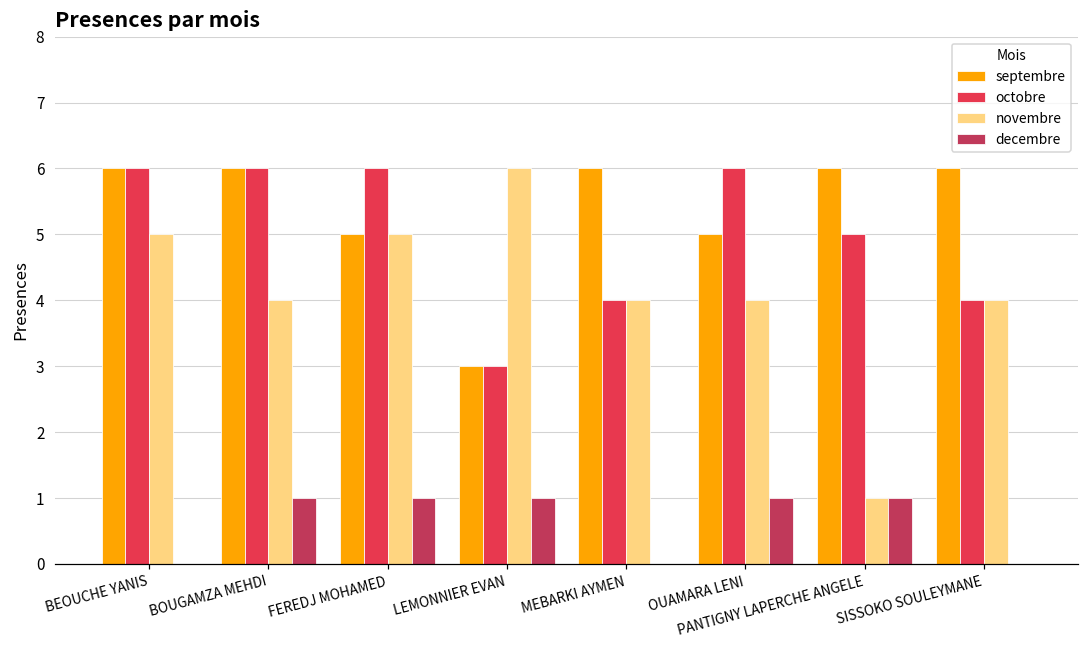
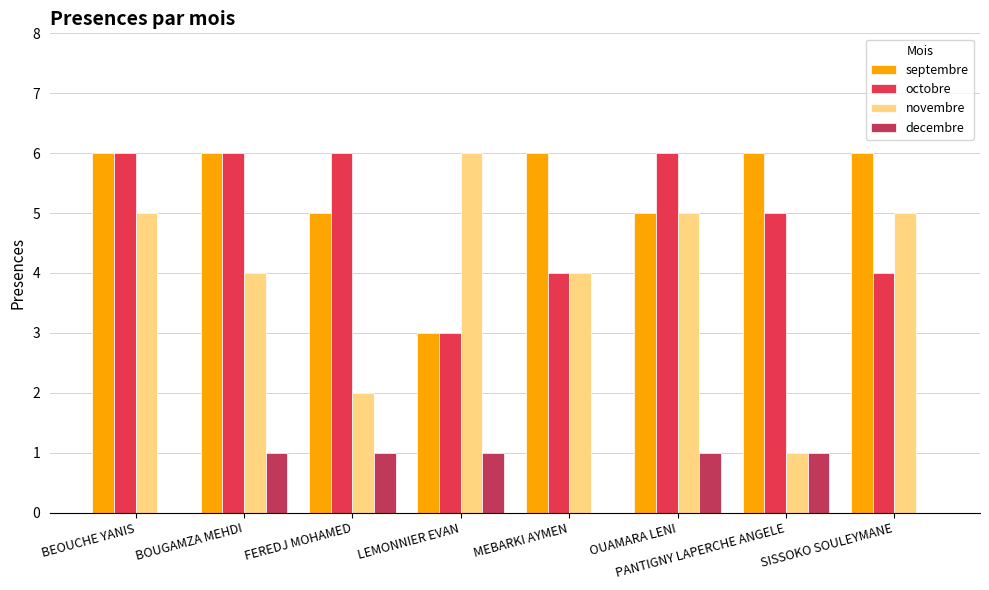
  {
    "septembre": {
      "BEOUCHE YANIS": 6,
      "BOUGAMZA MEHDI": 6,
      "FEREDJ MOHAMED": 5,
      "LEMONNIER EVAN": 3,
      "MEBARKI AYMEN": 6,
      "OUAMARA LENI": 5,
      "PANTIGNY LAPERCHE ANGELE": 6,
      "SISSOKO SOULEYMANE": 6
    },
    "novembre": {
      "BEOUCHE YANIS": 5,
      "BOUGAMZA MEHDI": 4,
-     "FEREDJ MOHAMED": 5,
+     "FEREDJ MOHAMED": 2,
      "LEMONNIER EVAN": 6,
      "MEBARKI AYMEN": 4,
-     "OUAMARA LENI": 4,
+     "OUAMARA LENI": 5,
      "PANTIGNY LAPERCHE ANGELE": 1,
-     "SISSOKO SOULEYMANE": 4
+     "SISSOKO SOULEYMANE": 5
    }
  }
